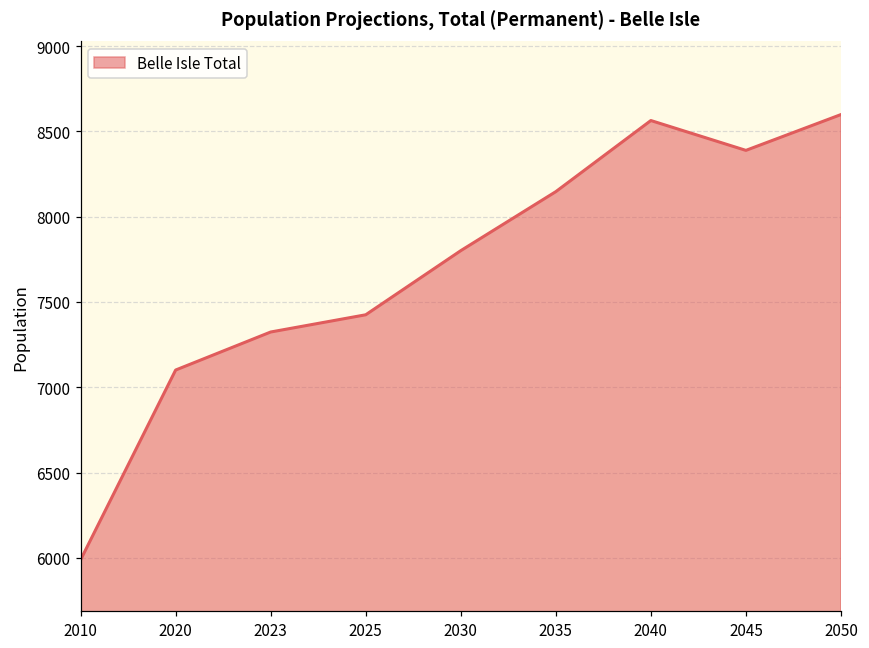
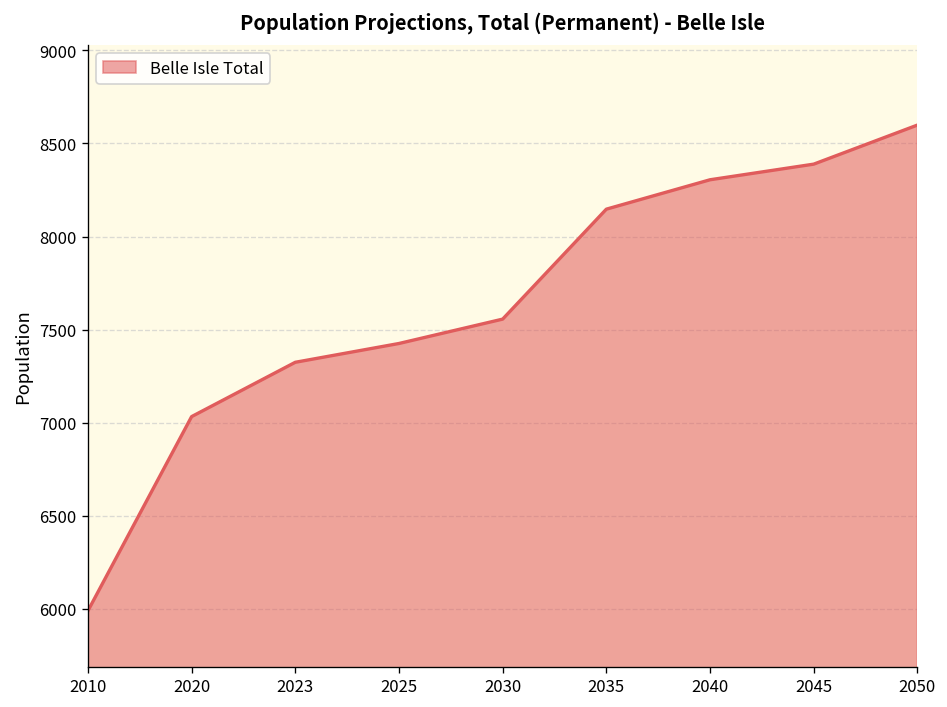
  {
    "2010": 5990,
-   "2020": 7100,
+   "2020": 7030,
    "2023": 7320,
    "2025": 7430,
-   "2030": 7800,
+   "2030": 7560,
    "2035": 8150,
-   "2040": 8560,
+   "2040": 8310,
    "2045": 8390,
    "2050": 8600
  }
